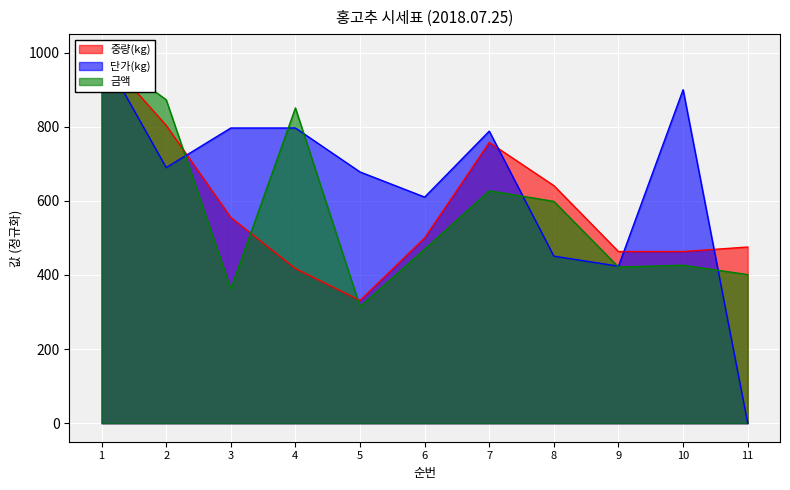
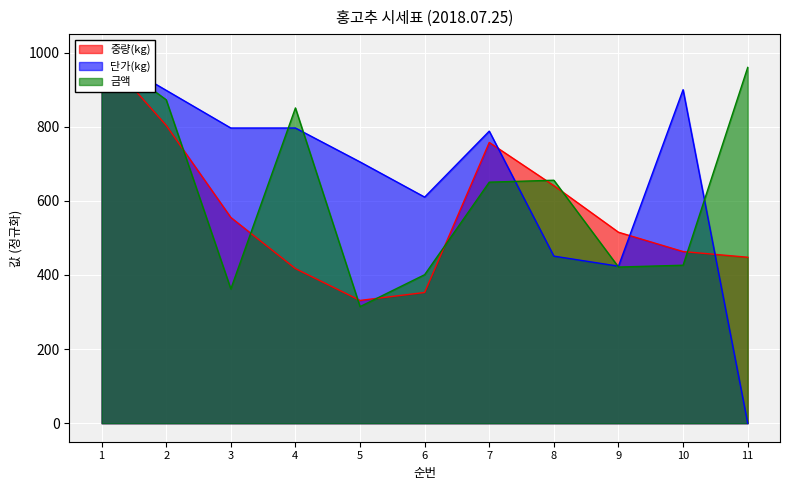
  {
    "중량(kg)": {
      "2": 800,
      "3": 560,
      "4": 420,
      "5": 330,
-     "6": 500,
+     "6": 350,
      "7": 760,
      "8": 640,
-     "9": 460,
+     "9": 520,
      "10": 460,
-     "11": 480
+     "11": 450
    },
    "단가(kg)": {
-     "2": 690,
+     "2": 900,
      "3": 800,
      "4": 800,
-     "5": 680,
+     "5": 710,
      "6": 610,
      "7": 790,
      "8": 450,
      "10": 900,
      "11": 0
    },
    "금액": {
      "2": 870,
      "3": 360,
      "4": 850,
      "5": 310,
-     "6": 470,
-     "7": 630,
-     "8": 600,
+     "6": 400,
+     "7": 650,
+     "8": 660,
      "10": 430,
-     "11": 400
+     "11": 960
    }
  }
